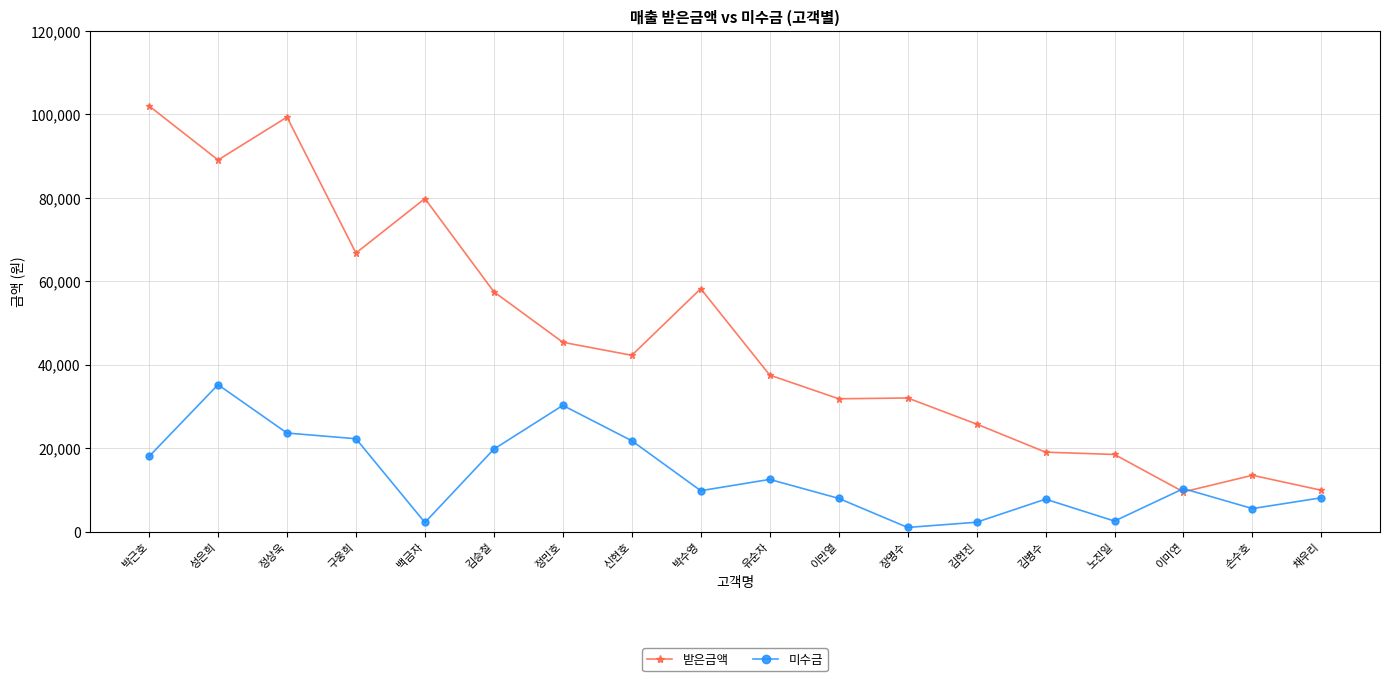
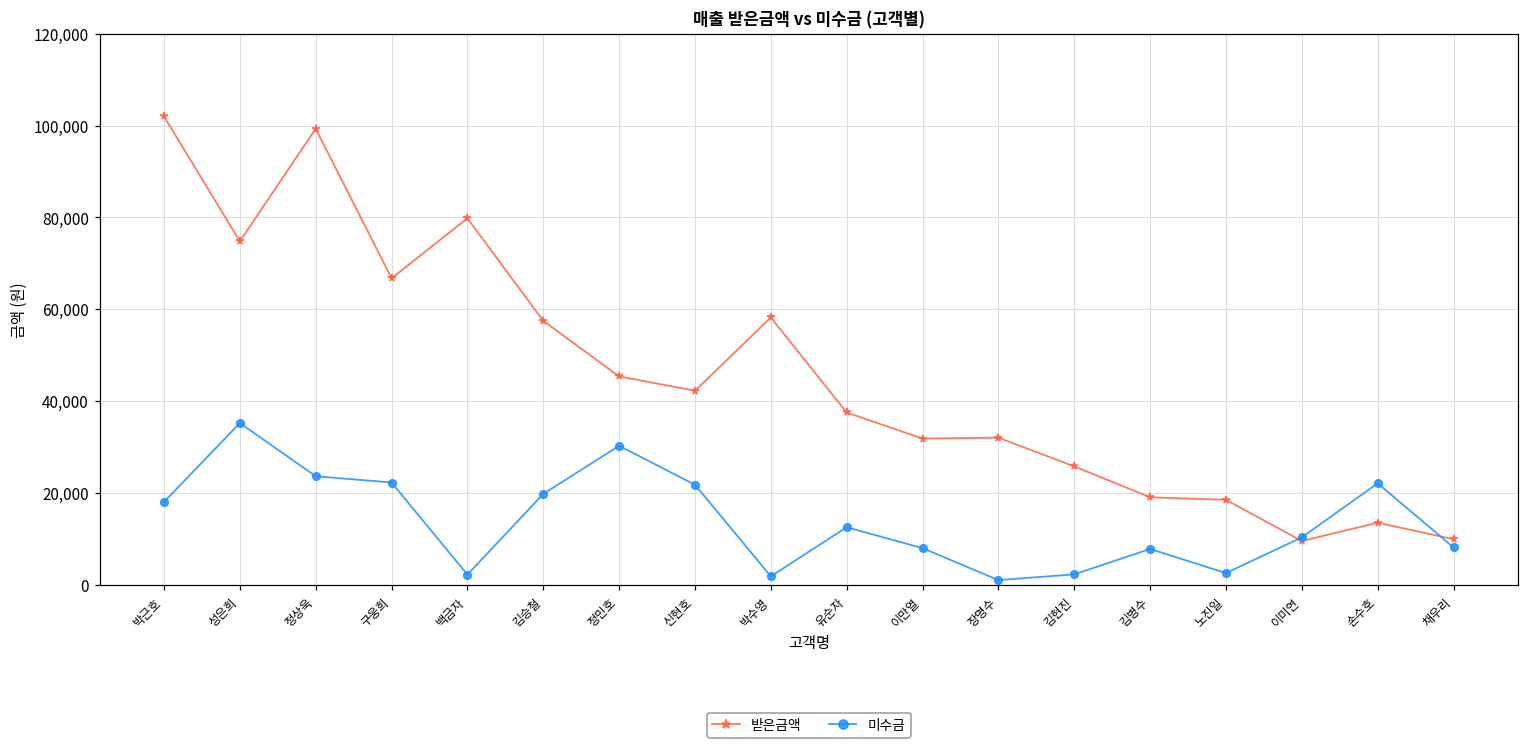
  {
    "받은금액": {
      "박근호": "102,000",
-     "성은희": "89,000",
+     "성은희": "75,000",
      "정상욱": "99,000",
      "구웅희": "67,000",
      "백금자": "80,000",
      "김승철": "57,000",
      "정민호": "45,000",
      "신현호": "42,000",
      "박수영": "58,000",
      "유순자": "38,000",
      "이만열": "32,000",
      "장명수": "32,000",
      "김현진": "26,000",
      "김병수": "19,000",
      "노진일": "18,000",
      "이미연": "10,000",
      "손수호": "13,000",
      "채우리": "10,000"
    },
    "미수금": {
      "박근호": "18,000",
      "성은희": "35,000",
      "정상욱": "24,000",
      "구웅희": "22,000",
      "백금자": "2,000",
      "김승철": "20,000",
      "정민호": "30,000",
      "신현호": "22,000",
-     "박수영": "10,000",
+     "박수영": "2,000",
      "유순자": "13,000",
      "이만열": "8,000",
      "장명수": "1,000",
      "김현진": "2,000",
      "김병수": "8,000",
      "노진일": "3,000",
      "이미연": "10,000",
-     "손수호": "6,000",
+     "손수호": "22,000",
      "채우리": "8,000"
    }
  }
